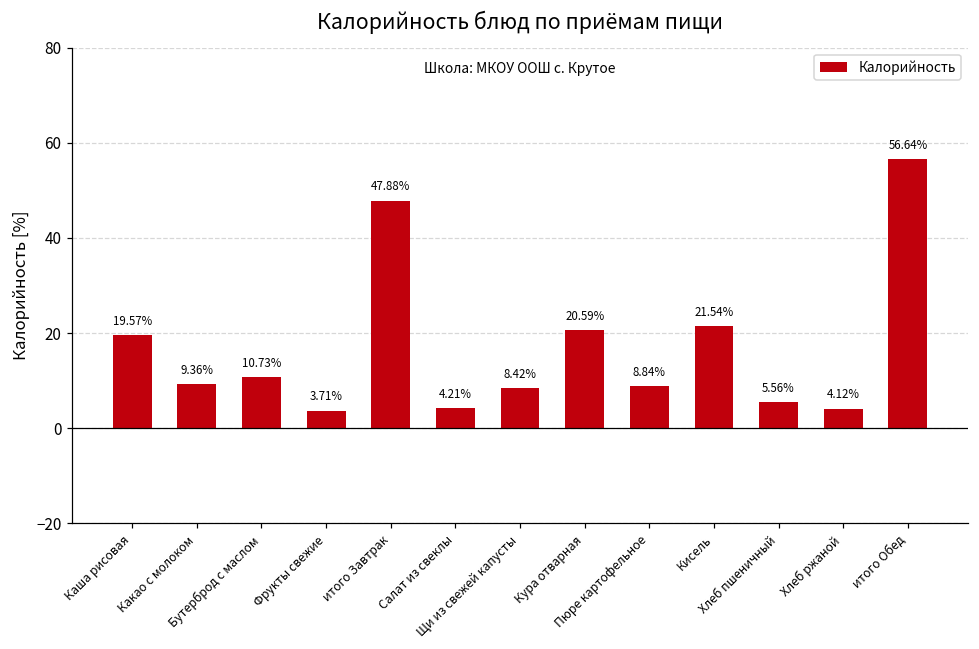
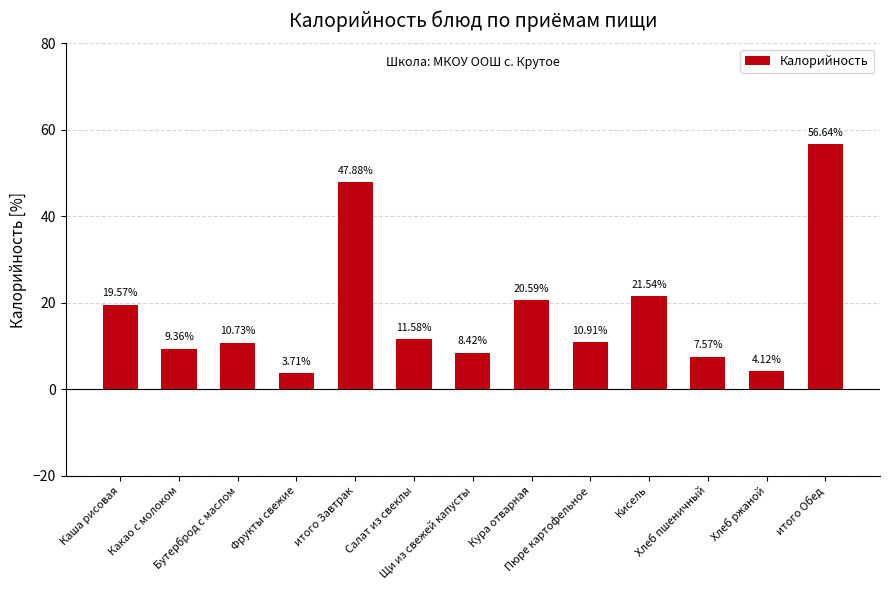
  {
    "Каша рисовая": "19.57%",
    "Какао с молоком": "9.36%",
    "Бутерброд с маслом": "10.73%",
    "Фрукты свежие": "3.71%",
    "итого Завтрак": "47.88%",
-   "Салат из свеклы": "4.21%",
+   "Салат из свеклы": "11.58%",
    "Щи из свежей капусты": "8.42%",
    "Кура отварная": "20.59%",
-   "Пюре картофельное": "8.84%",
+   "Пюре картофельное": "10.91%",
    "Кисель": "21.54%",
-   "Хлеб пшеничный": "5.56%",
+   "Хлеб пшеничный": "7.57%",
    "Хлеб ржаной": "4.12%",
    "итого Обед": "56.64%"
  }
